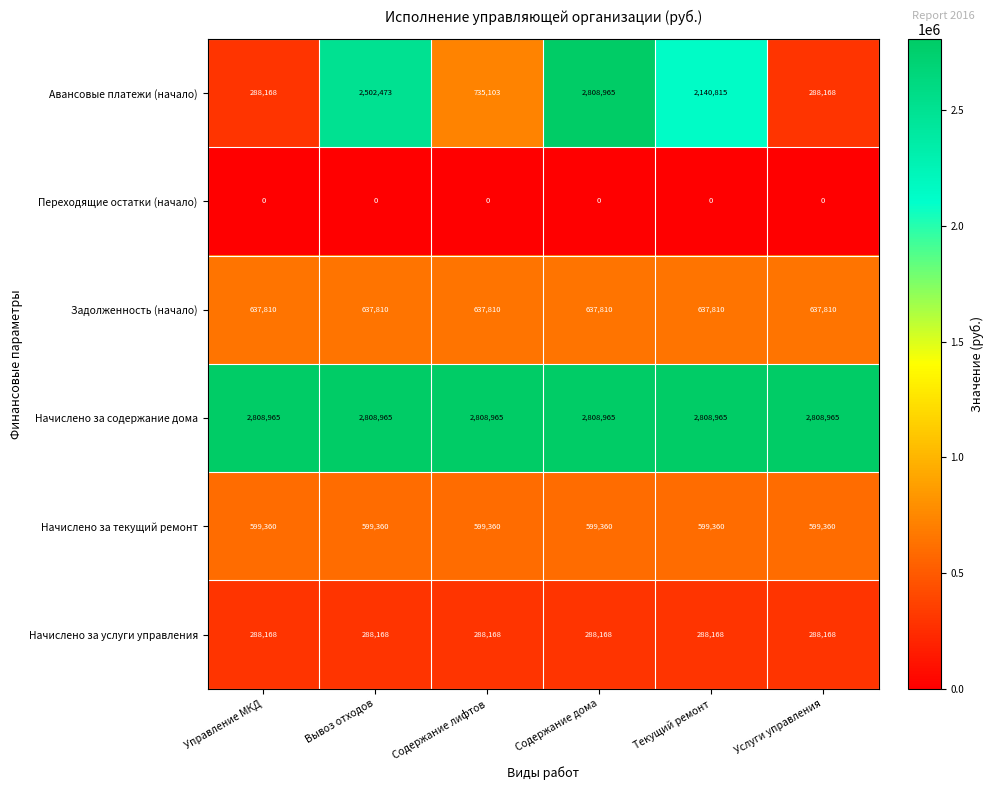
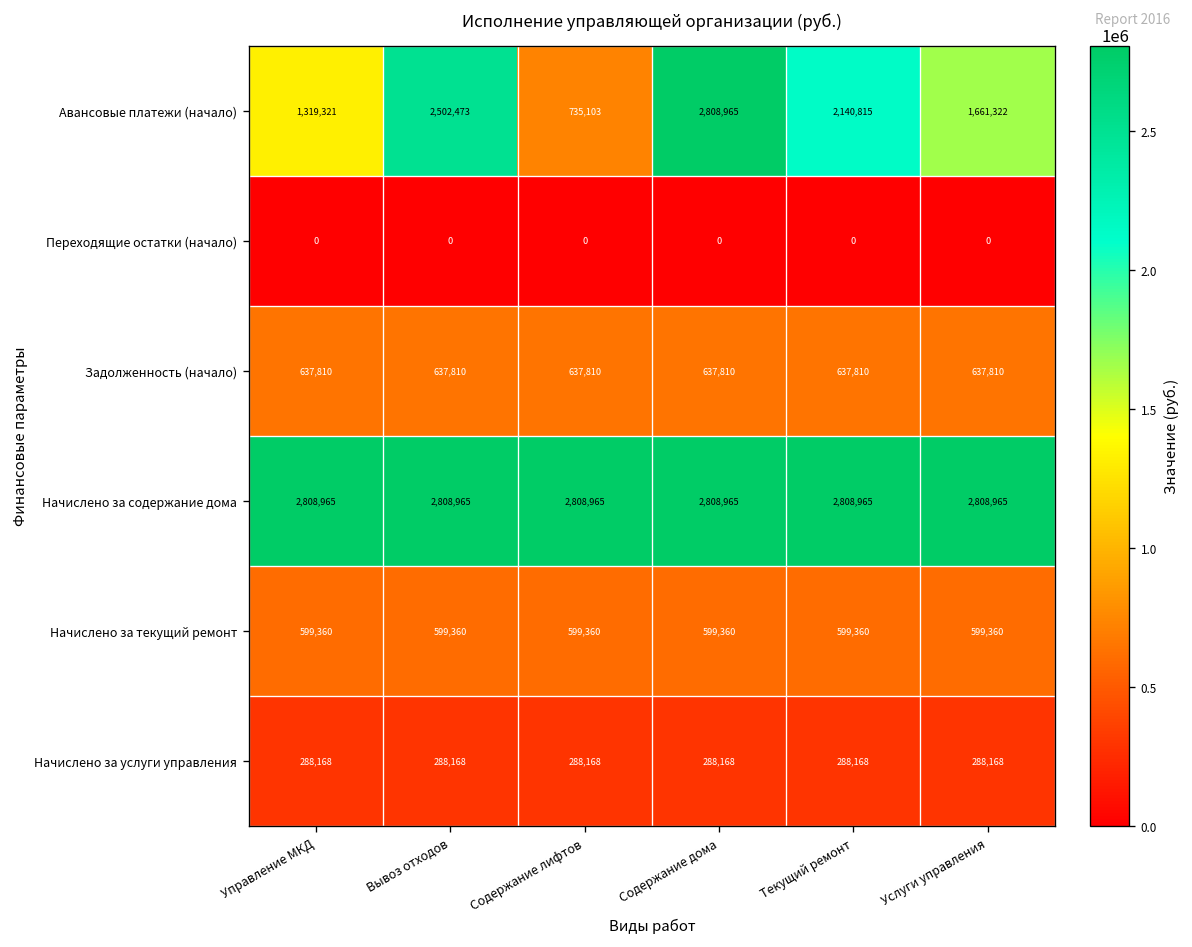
  {
    "Авансовые платежи (начало)": {
-     "Управление МКД": "288,168",
+     "Управление МКД": "1,319,321",
      "Вывоз отходов": "2,502,473",
      "Содержание лифтов": "735,103",
      "Содержание дома": "2,808,965",
      "Текущий ремонт": "2,140,815",
-     "Услуги управления": "288,168"
+     "Услуги управления": "1,661,322"
    },
    "Переходящие остатки (начало)": {
      "Управление МКД": "0",
      "Вывоз отходов": "0",
      "Содержание лифтов": "0",
      "Содержание дома": "0",
      "Текущий ремонт": "0",
      "Услуги управления": "0"
    },
    "Задолженность (начало)": {
      "Управление МКД": "637,810",
      "Вывоз отходов": "637,810",
      "Содержание лифтов": "637,810",
      "Содержание дома": "637,810",
      "Текущий ремонт": "637,810",
      "Услуги управления": "637,810"
    },
    "Начислено за содержание дома": {
      "Управление МКД": "2,808,965",
      "Вывоз отходов": "2,808,965",
      "Содержание лифтов": "2,808,965",
      "Содержание дома": "2,808,965",
      "Текущий ремонт": "2,808,965",
      "Услуги управления": "2,808,965"
    },
    "Начислено за текущий ремонт": {
      "Управление МКД": "599,360",
      "Вывоз отходов": "599,360",
      "Содержание лифтов": "599,360",
      "Содержание дома": "599,360",
      "Текущий ремонт": "599,360",
      "Услуги управления": "599,360"
    },
    "Начислено за услуги управления": {
      "Управление МКД": "288,168",
      "Вывоз отходов": "288,168",
      "Содержание лифтов": "288,168",
      "Содержание дома": "288,168",
      "Текущий ремонт": "288,168",
      "Услуги управления": "288,168"
    }
  }
